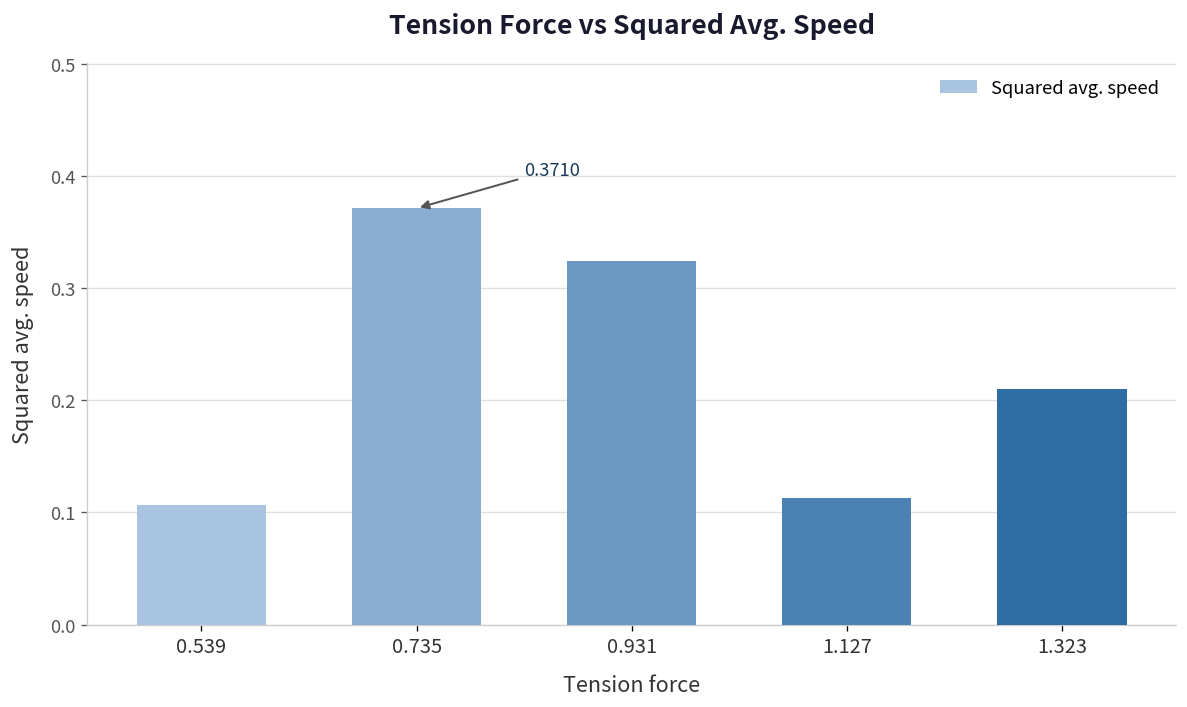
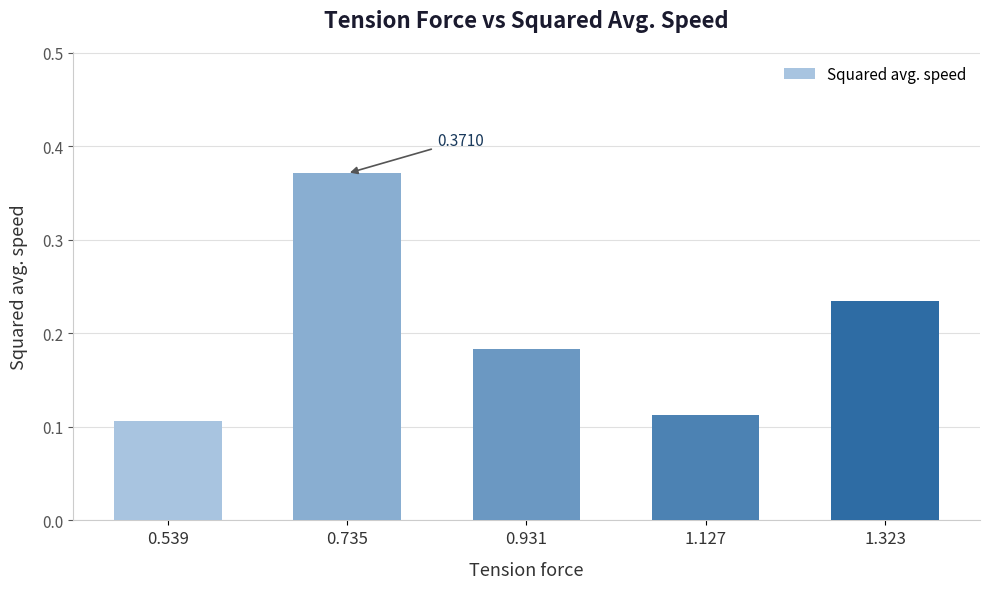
  {
    "0.539": 0.11,
-   "0.931": 0.32,
+   "0.931": 0.18,
    "1.127": 0.11,
-   "1.323": 0.21
+   "1.323": 0.23
  }
